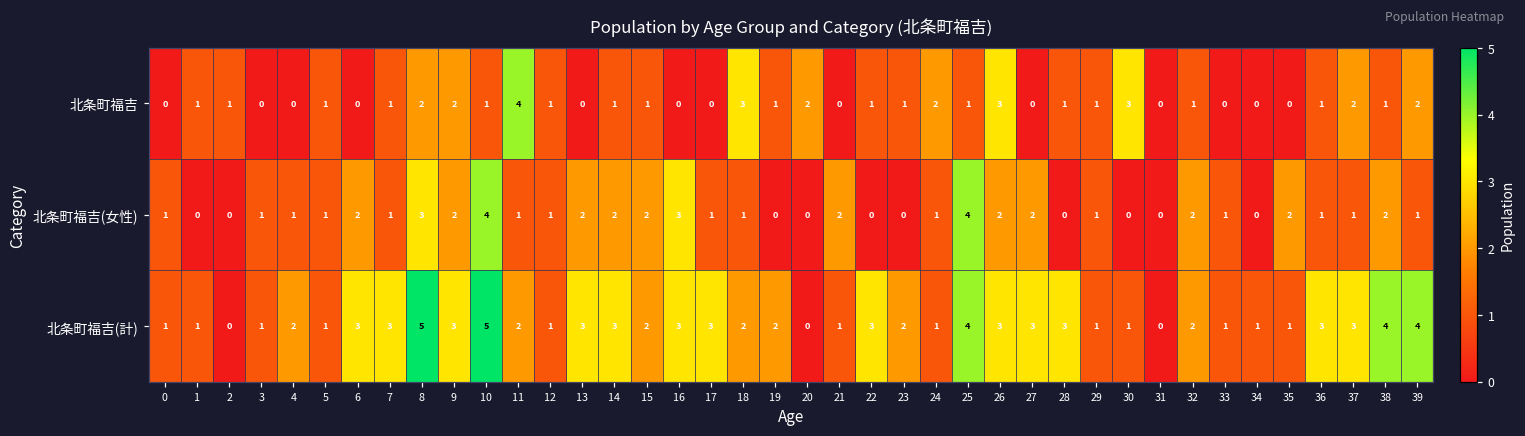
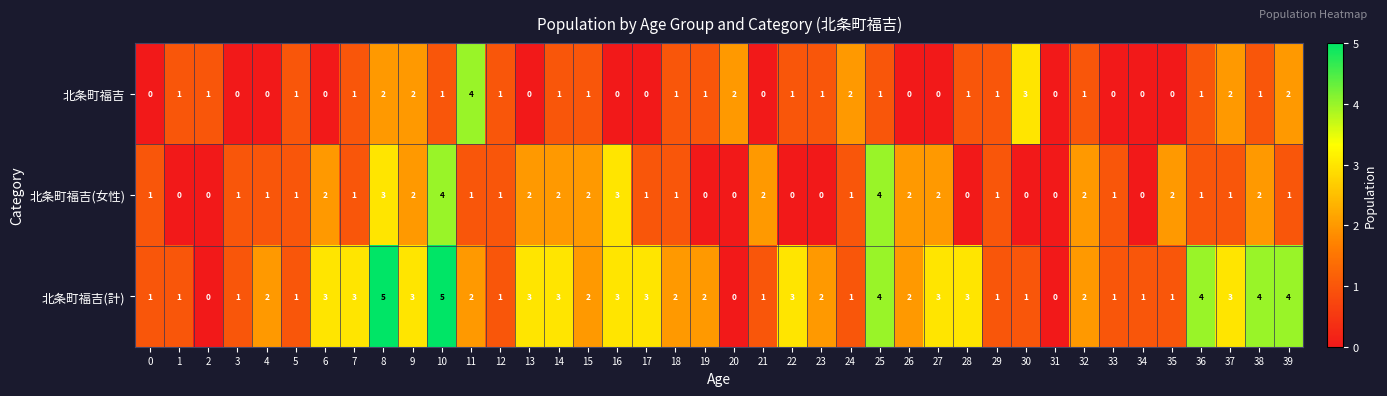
  {
    "北条町福吉": {
      "0": 0,
      "1": 1,
      "2": 1,
      "3": 0,
      "4": 0,
      "5": 1,
      "6": 0,
      "7": 1,
      "8": 2,
      "9": 2,
      "10": 1,
      "11": 4,
      "12": 1,
      "13": 0,
      "14": 1,
      "15": 1,
      "16": 0,
      "17": 0,
-     "18": 3,
+     "18": 1,
      "19": 1,
      "20": 2,
      "21": 0,
      "22": 1,
      "23": 1,
      "24": 2,
      "25": 1,
-     "26": 3,
+     "26": 0,
      "27": 0,
      "28": 1,
      "29": 1,
      "30": 3,
      "31": 0,
      "32": 1,
      "33": 0,
      "34": 0,
      "35": 0,
      "36": 1,
      "37": 2,
      "38": 1,
      "39": 2
    },
    "北条町福吉(女性)": {
      "0": 1,
      "1": 0,
      "2": 0,
      "3": 1,
      "4": 1,
      "5": 1,
      "6": 2,
      "7": 1,
      "8": 3,
      "9": 2,
      "10": 4,
      "11": 1,
      "12": 1,
      "13": 2,
      "14": 2,
      "15": 2,
      "16": 3,
      "17": 1,
      "18": 1,
      "19": 0,
      "20": 0,
      "21": 2,
      "22": 0,
      "23": 0,
      "24": 1,
      "25": 4,
      "26": 2,
      "27": 2,
      "28": 0,
      "29": 1,
      "30": 0,
      "31": 0,
      "32": 2,
      "33": 1,
      "34": 0,
      "35": 2,
      "36": 1,
      "37": 1,
      "38": 2,
      "39": 1
    },
    "北条町福吉(計)": {
      "0": 1,
      "1": 1,
      "2": 0,
      "3": 1,
      "4": 2,
      "5": 1,
      "6": 3,
      "7": 3,
      "8": 5,
      "9": 3,
      "10": 5,
      "11": 2,
      "12": 1,
      "13": 3,
      "14": 3,
      "15": 2,
      "16": 3,
      "17": 3,
      "18": 2,
      "19": 2,
      "20": 0,
      "21": 1,
      "22": 3,
      "23": 2,
      "24": 1,
      "25": 4,
-     "26": 3,
+     "26": 2,
      "27": 3,
      "28": 3,
      "29": 1,
      "30": 1,
      "31": 0,
      "32": 2,
      "33": 1,
      "34": 1,
      "35": 1,
-     "36": 3,
+     "36": 4,
      "37": 3,
      "38": 4,
      "39": 4
    }
  }
